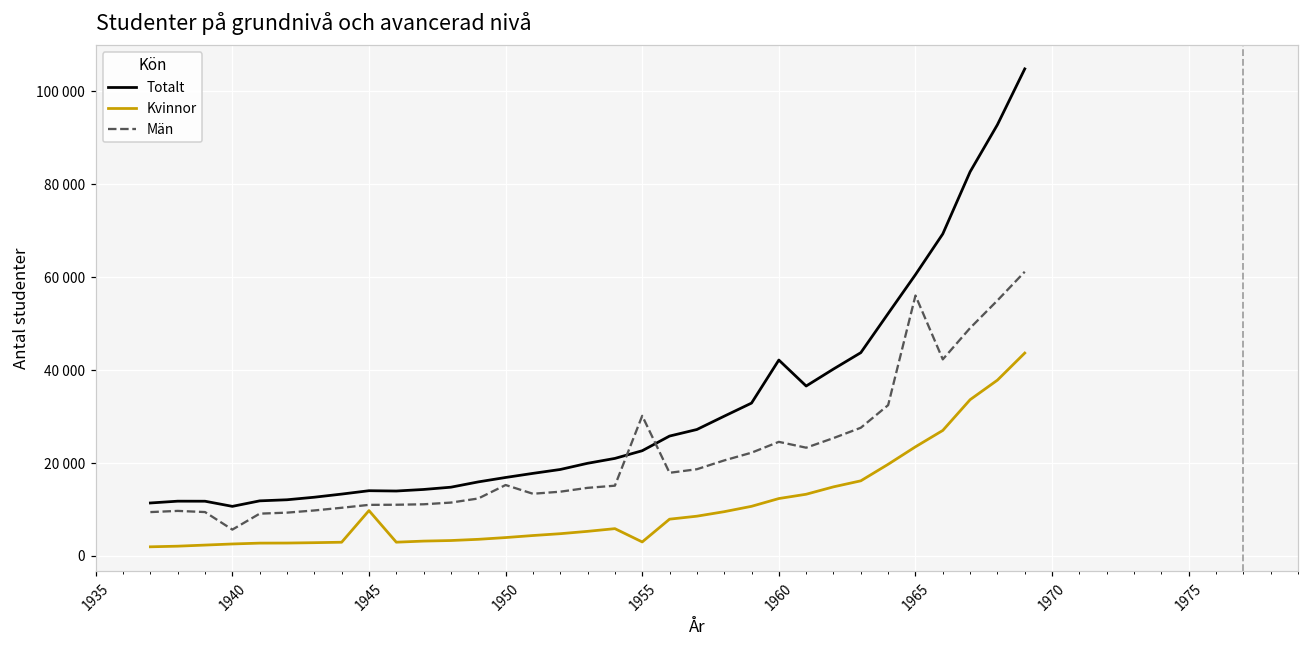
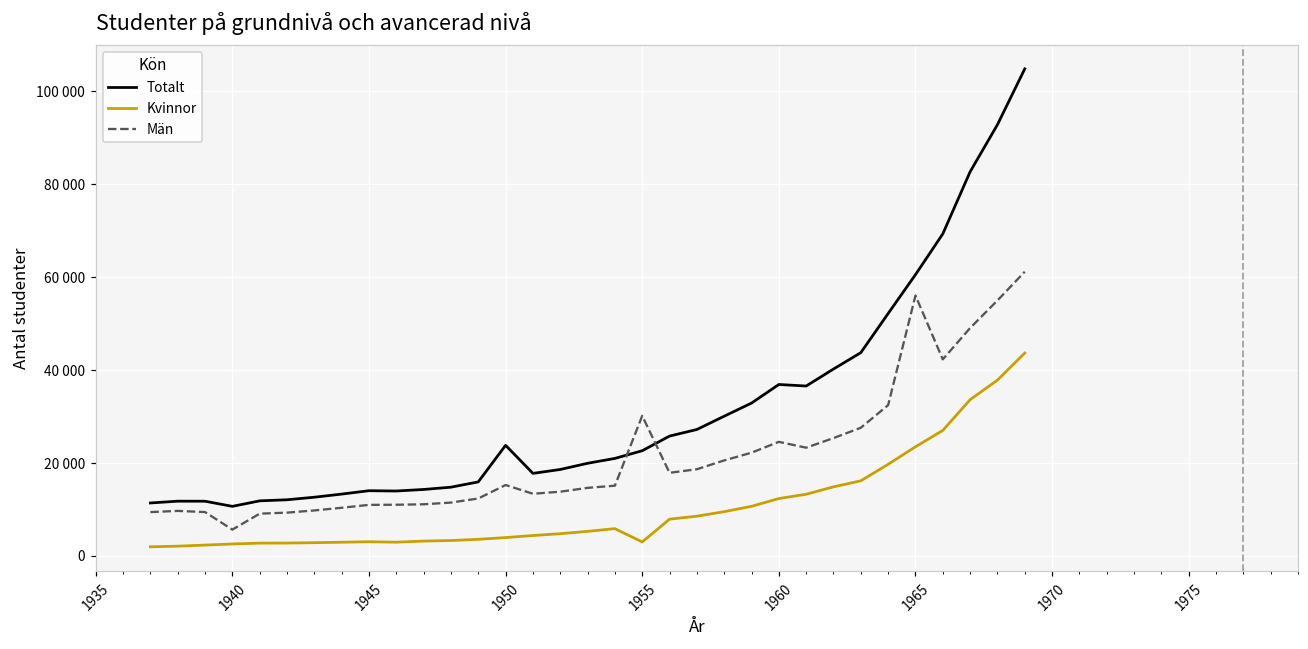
  {
    "Totalt": {
      "1940": 11000,
      "1945": 14000,
-     "1950": 17000,
+     "1950": 24000,
      "1955": 23000,
-     "1960": 42000,
+     "1960": 37000,
      "1965": 61000
    },
    "Kvinnor": {
      "1940": 3000,
-     "1945": 10000,
+     "1945": 3000,
      "1950": 4000,
      "1955": 3000,
      "1960": 12000,
      "1965": 23000
    },
    "Män": {
      "1940": 6000,
      "1945": 11000,
      "1950": 15000,
      "1955": 30000,
      "1960": 25000,
      "1965": 56000
    }
  }
